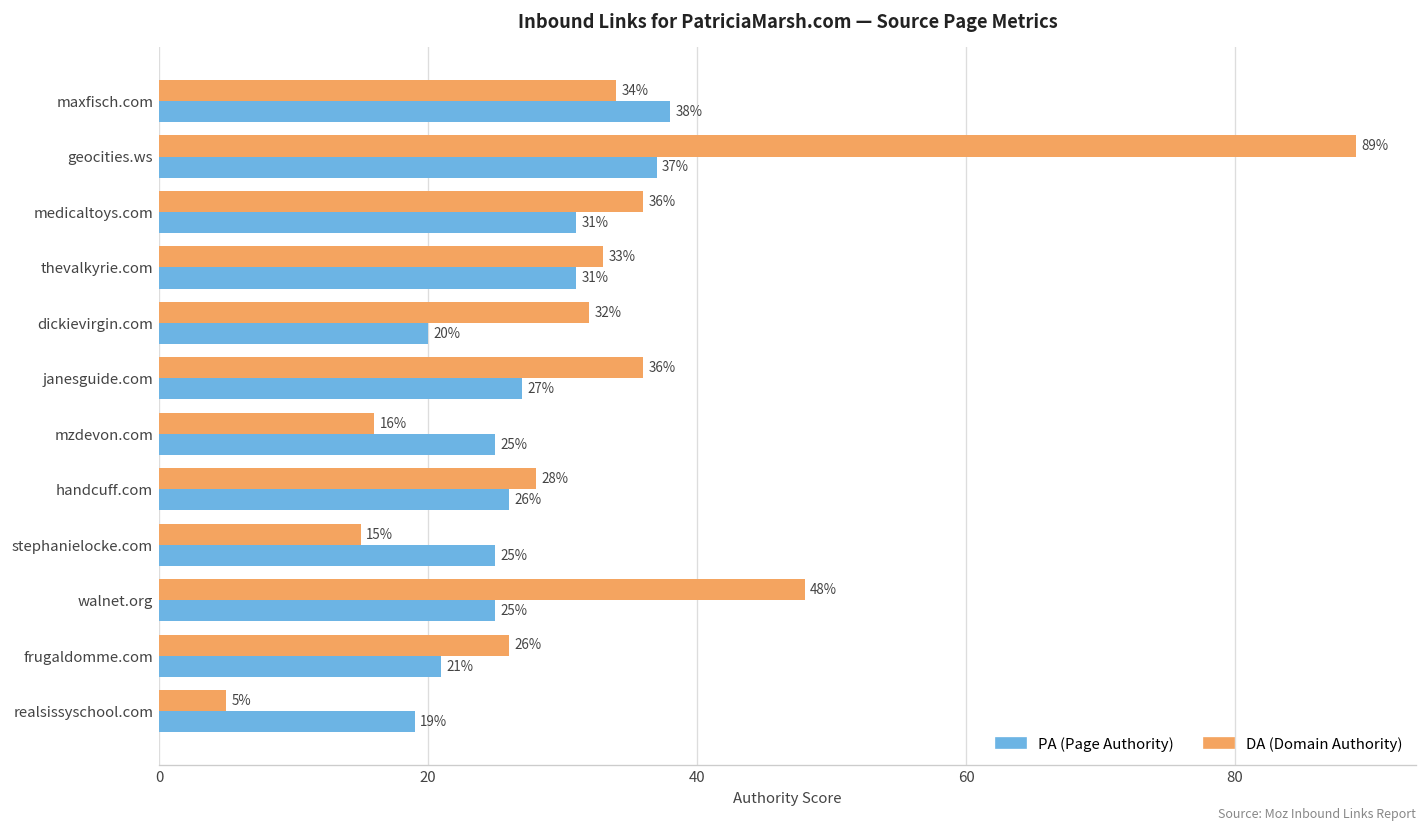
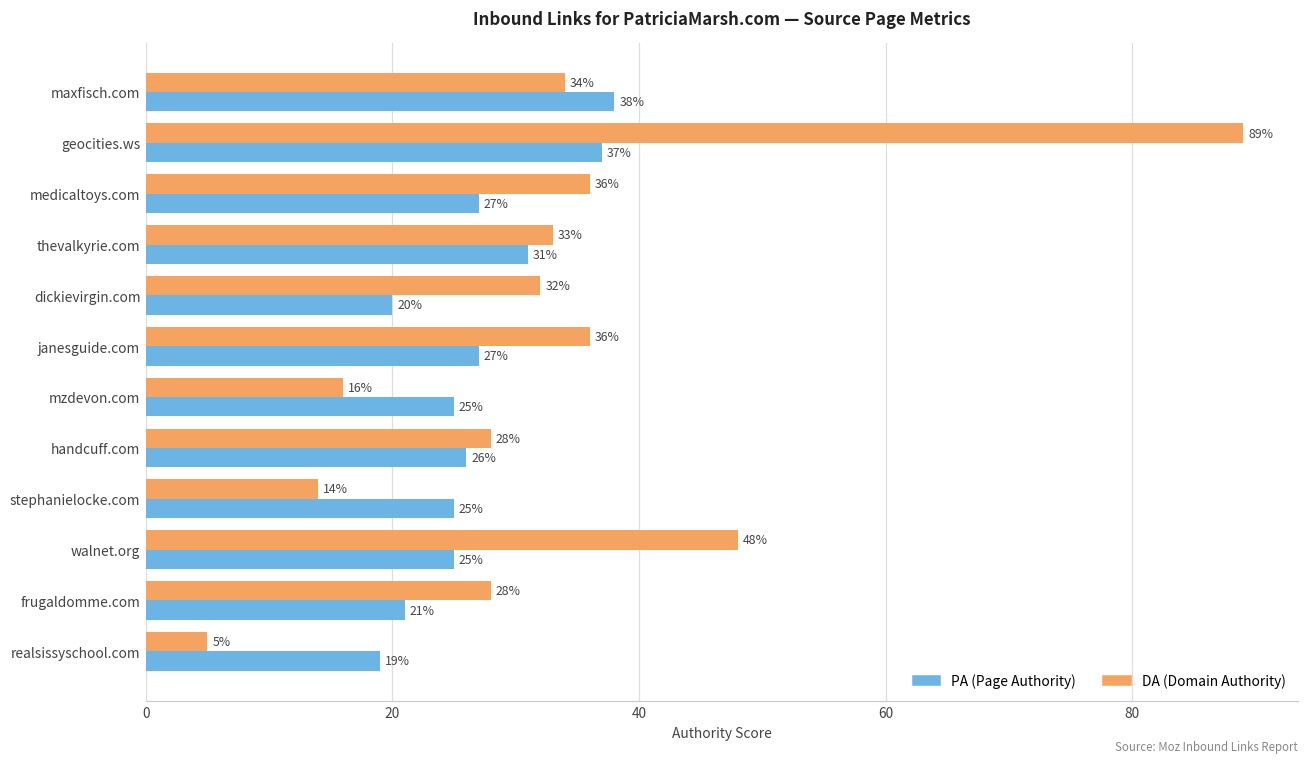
  {
    "PA (Page Authority)": {
      "maxfisch.com": "38%",
      "geocities.ws": "37%",
-     "medicaltoys.com": "31%",
+     "medicaltoys.com": "27%",
      "thevalkyrie.com": "31%",
      "dickievirgin.com": "20%",
      "janesguide.com": "27%",
      "mzdevon.com": "25%",
      "handcuff.com": "26%",
      "stephanielocke.com": "25%",
      "walnet.org": "25%",
      "frugaldomme.com": "21%",
      "realsissyschool.com": "19%"
    },
    "DA (Domain Authority)": {
      "maxfisch.com": "34%",
      "geocities.ws": "89%",
      "medicaltoys.com": "36%",
      "thevalkyrie.com": "33%",
      "dickievirgin.com": "32%",
      "janesguide.com": "36%",
      "mzdevon.com": "16%",
      "handcuff.com": "28%",
-     "stephanielocke.com": "15%",
+     "stephanielocke.com": "14%",
      "walnet.org": "48%",
-     "frugaldomme.com": "26%",
+     "frugaldomme.com": "28%",
      "realsissyschool.com": "5%"
    }
  }
